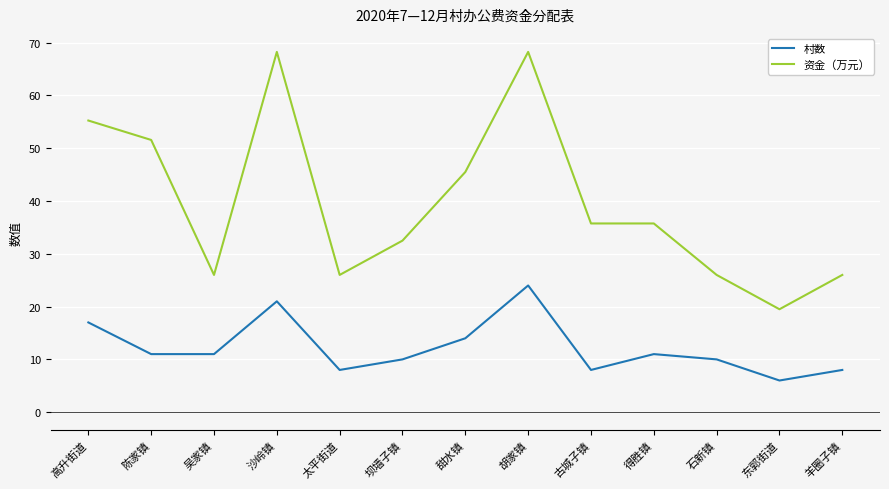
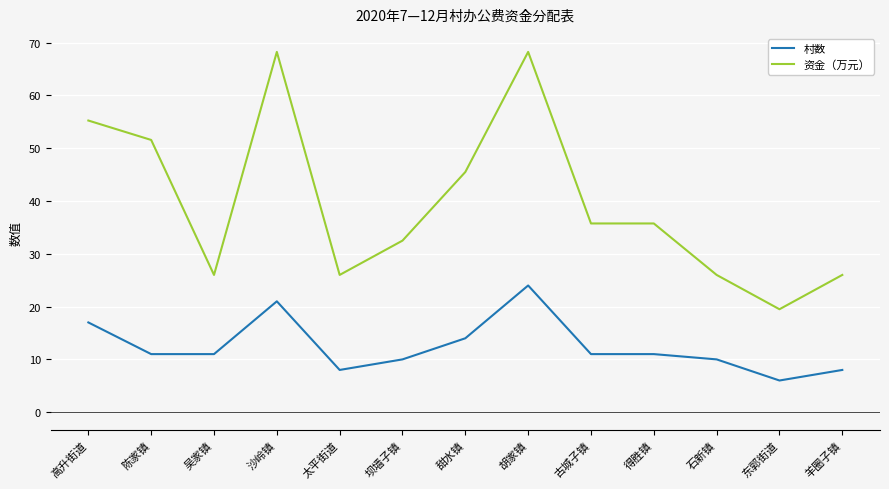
  {
    "村数": {
      "高升街道": 17,
      "陈家镇": 11,
      "吴家镇": 11,
      "沙岭镇": 21,
      "太平街道": 8,
      "坝墙子镇": 10,
      "甜水镇": 14,
      "胡家镇": 24,
-     "古城子镇": 8,
+     "古城子镇": 11,
      "得胜镇": 11,
      "石新镇": 10,
      "东郭街道": 6,
      "羊圈子镇": 8
    },
    "资金（万元）": {
      "高升街道": 55,
      "陈家镇": 52,
      "吴家镇": 26,
      "沙岭镇": 68,
      "太平街道": 26,
      "坝墙子镇": 33,
      "甜水镇": 46,
      "胡家镇": 68,
      "古城子镇": 36,
      "得胜镇": 36,
      "石新镇": 26,
      "东郭街道": 20,
      "羊圈子镇": 26
    }
  }
